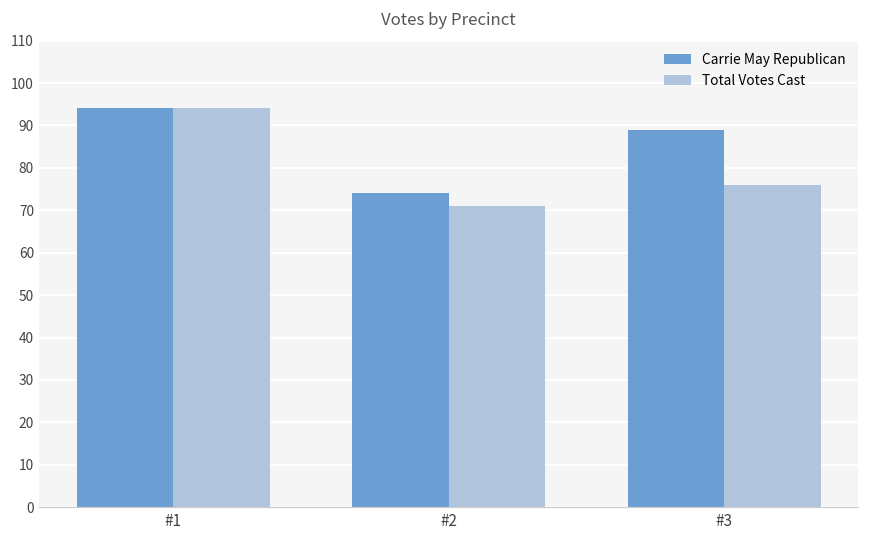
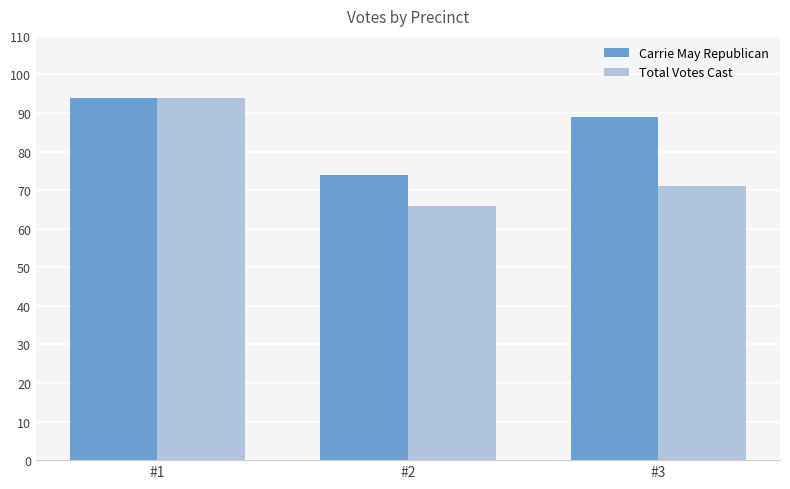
  {
    "Carrie May Republican": {
      "#1": 94,
      "#2": 74,
      "#3": 89
    },
    "Total Votes Cast": {
      "#1": 94,
-     "#2": 71,
-     "#3": 76
+     "#2": 66,
+     "#3": 71
    }
  }
